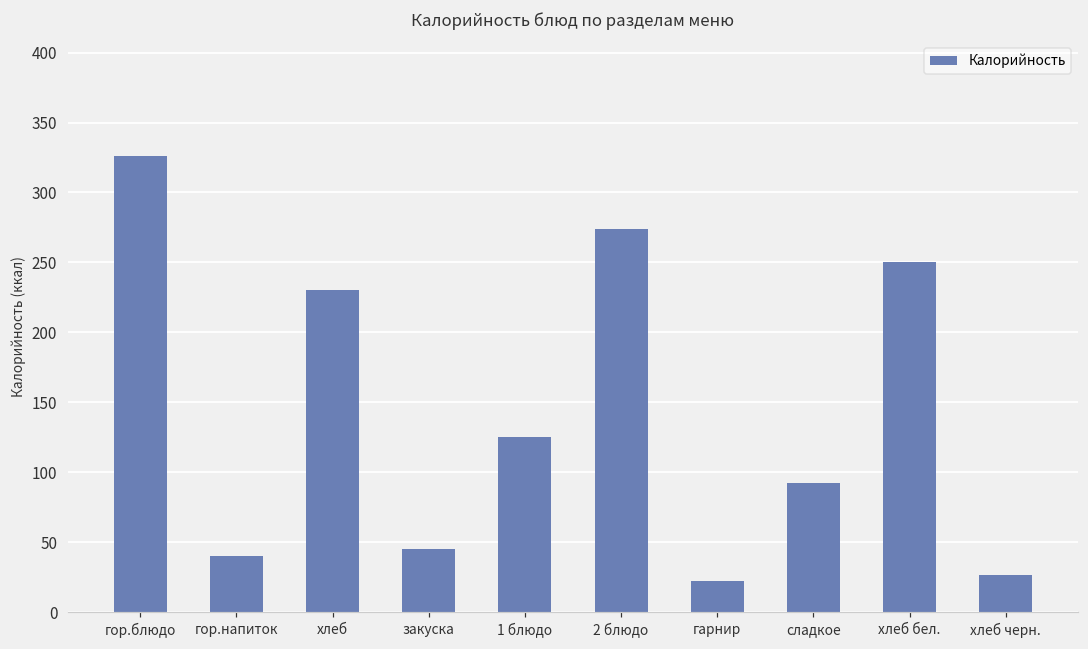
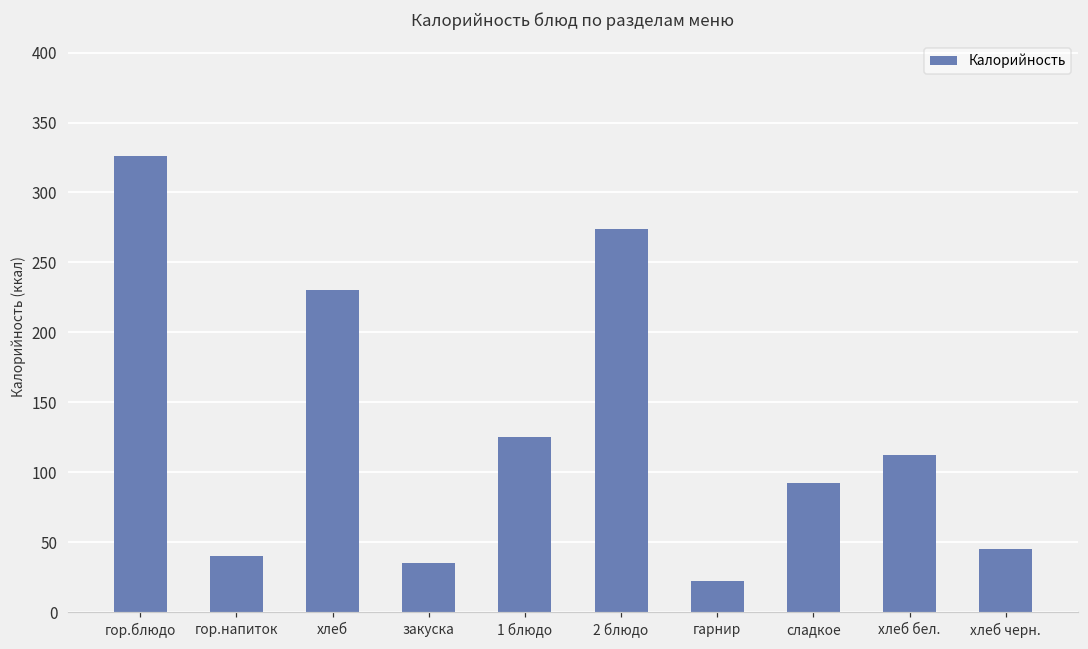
  {
    "гор.блюдо": 326,
    "гор.напиток": 40,
    "хлеб": 231,
-   "закуска": 45,
+   "закуска": 35,
    "1 блюдо": 125,
    "2 блюдо": 274,
    "гарнир": 22,
    "сладкое": 92,
-   "хлеб бел.": 250,
-   "хлеб черн.": 27
+   "хлеб бел.": 113,
+   "хлеб черн.": 45
  }
